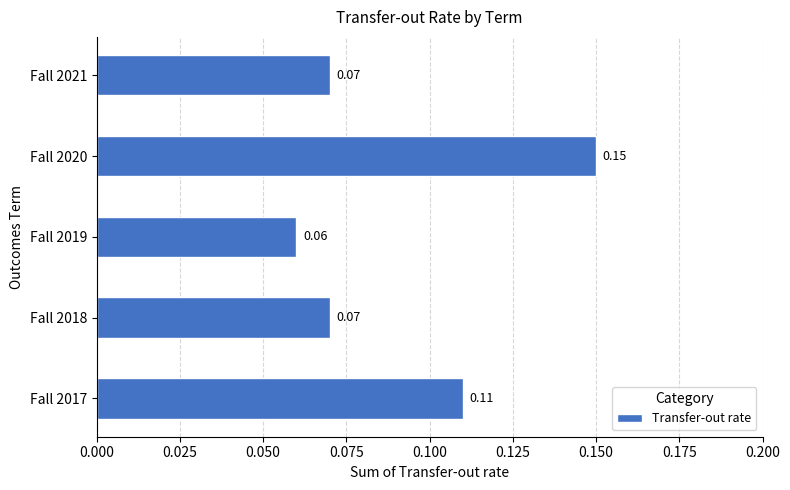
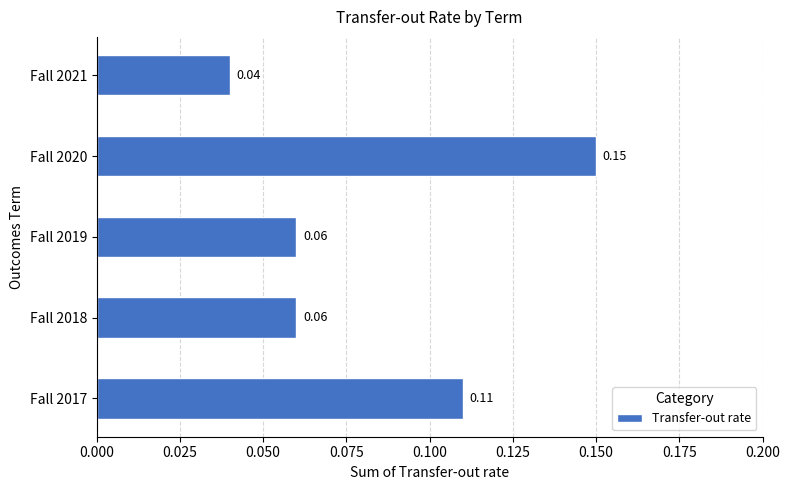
  {
-   "Fall 2021": 0.07,
+   "Fall 2021": 0.04,
    "Fall 2020": 0.15,
    "Fall 2019": 0.06,
-   "Fall 2018": 0.07,
+   "Fall 2018": 0.06,
    "Fall 2017": 0.11
  }
